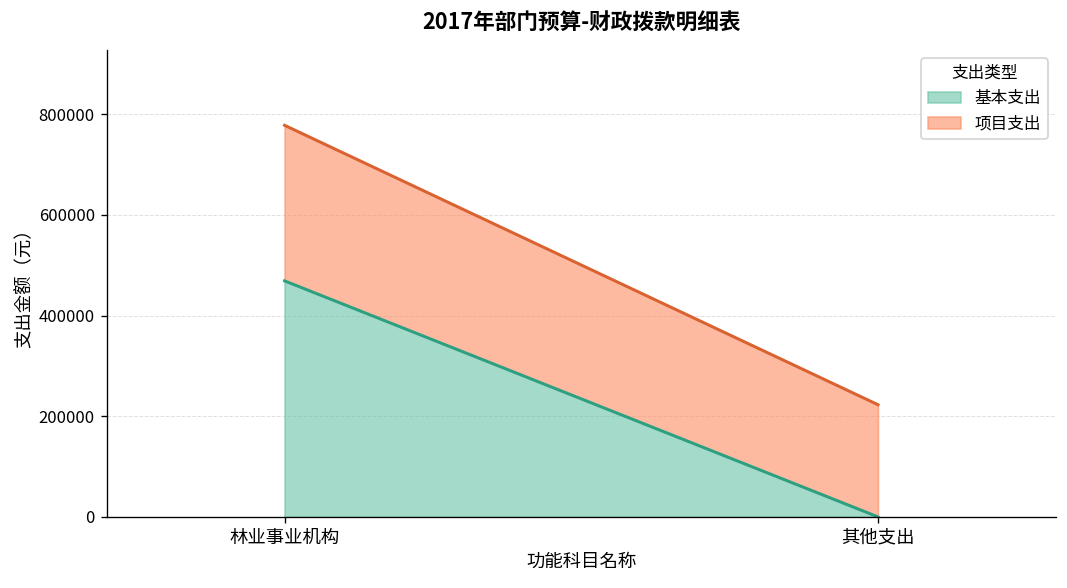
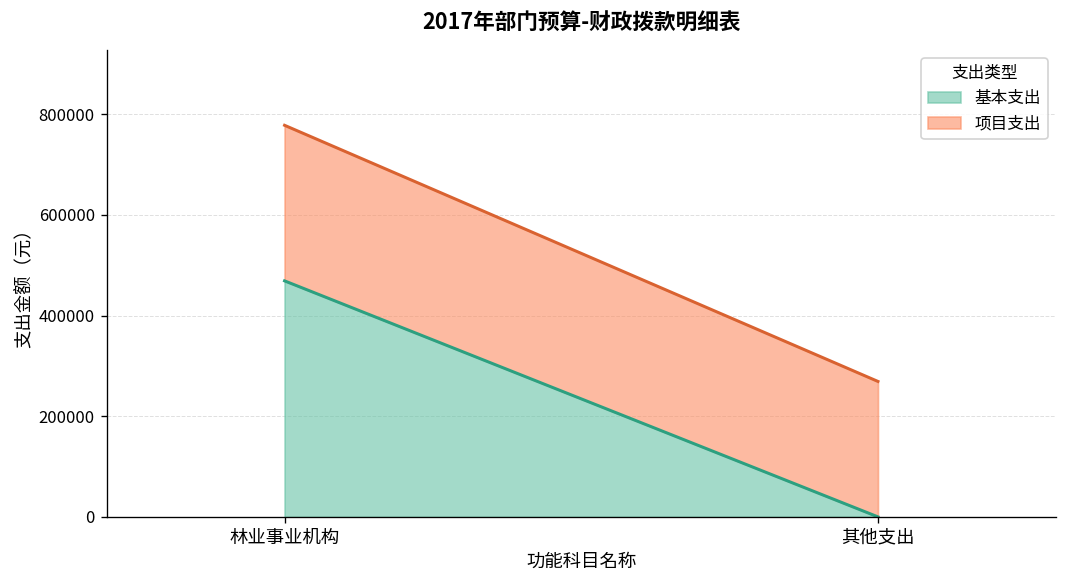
  {
    "基本支出": {
      "林业事业机构": 470000,
      "其他支出": 0
    },
    "项目支出": {
      "林业事业机构": 310000,
-     "其他支出": 220000
+     "其他支出": 270000
    }
  }
